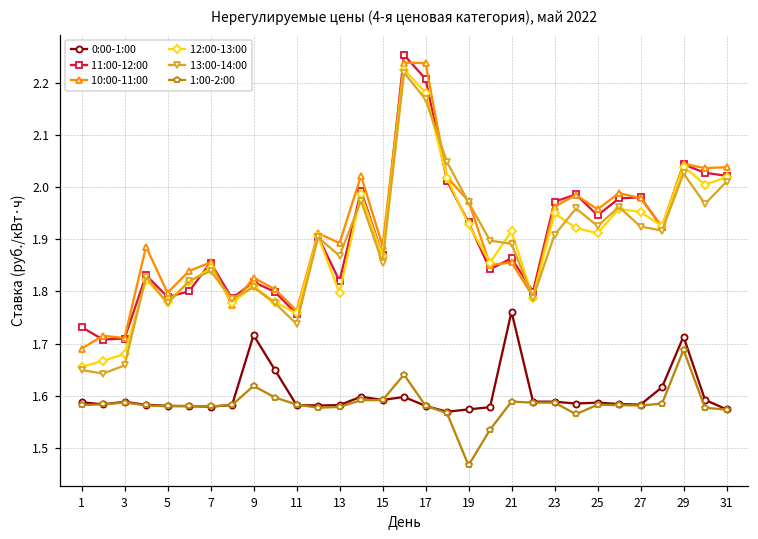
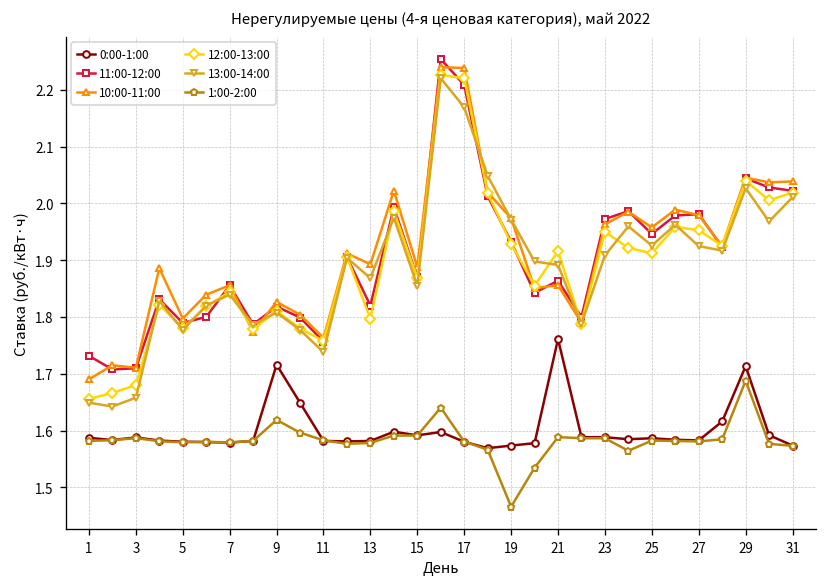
  {
    "0:00-1:00": {
      "9": 1.72,
      "19": 1.57,
      "21": 1.76,
      "29": 1.71
    },
    "11:00-12:00": {
      "1": 1.73,
      "5": 1.79,
      "9": 1.82,
      "13": 1.82,
      "17": 2.21,
      "21": 1.86,
      "23": 1.97,
      "25": 1.95
    },
    "12:00-13:00": {
      "1": 1.66,
      "3": 1.68,
      "13": 1.80,
-     "17": 2.18,
+     "17": 2.22,
      "21": 1.92,
      "23": 1.95,
      "25": 1.91,
      "27": 1.95
    }
  }
